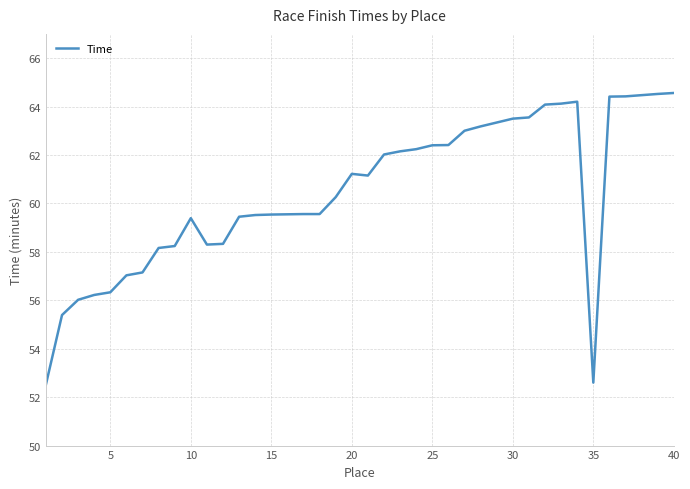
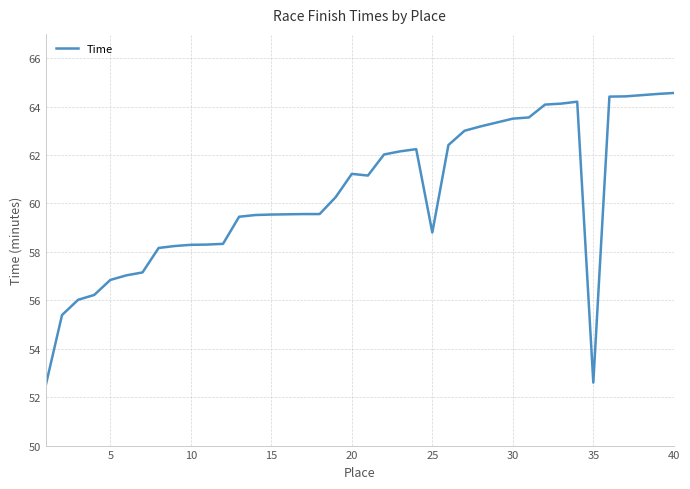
  {
-   "5": 56.3,
-   "10": 59.4,
+   "5": 56.8,
+   "10": 58.3,
    "15": 59.5,
    "20": 61.2,
-   "25": 62.4,
+   "25": 58.8,
    "30": 63.5,
    "35": 52.6,
    "40": 64.6
  }
